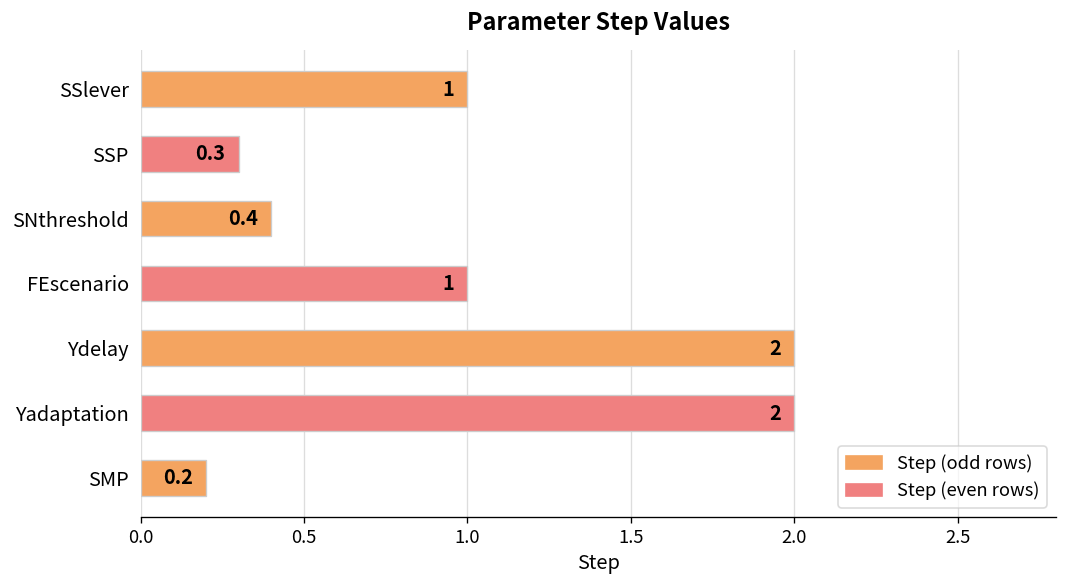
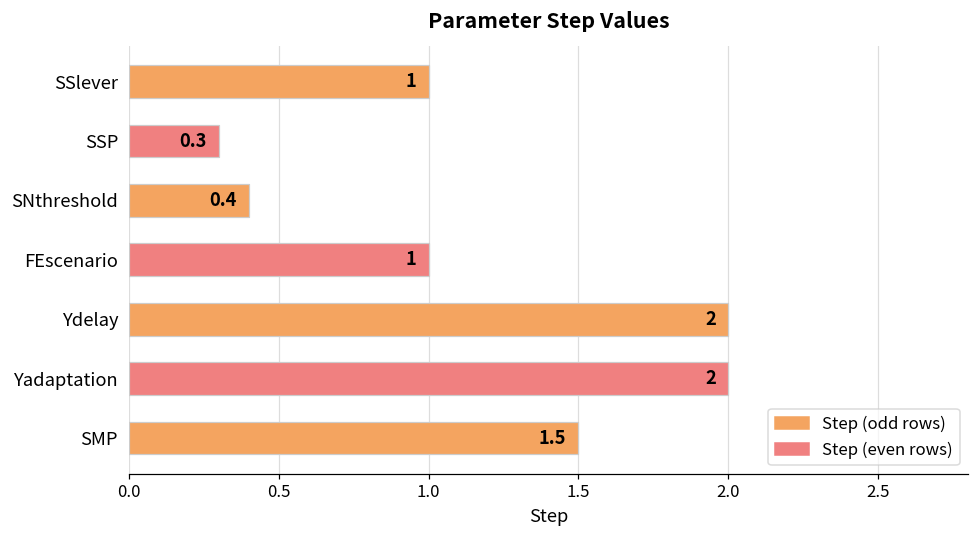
  {
    "SSlever": 1,
    "SSP": 0.3,
    "SNthreshold": 0.4,
    "FEscenario": 1,
    "Ydelay": 2,
    "Yadaptation": 2,
-   "SMP": 0.2
+   "SMP": 1.5
  }
